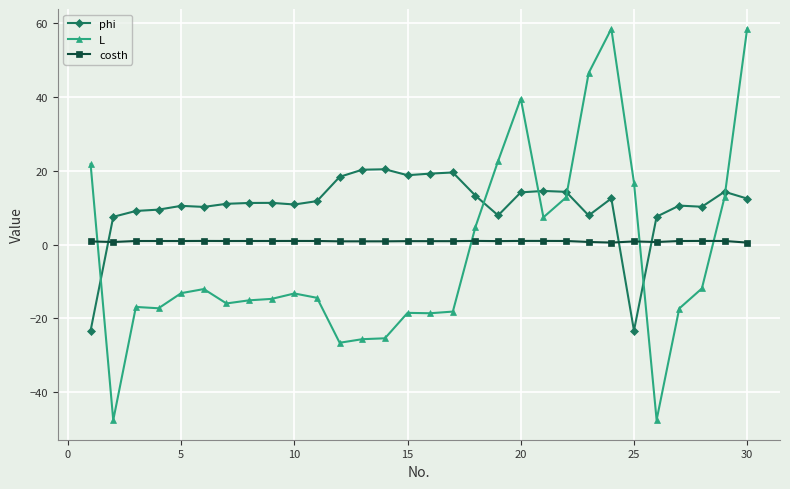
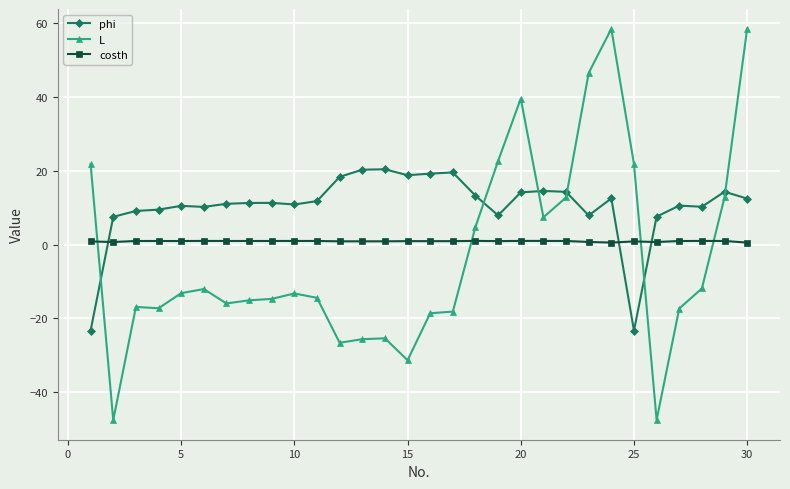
  {
    "L": {
      "5": -13,
      "10": -13,
-     "15": -18,
+     "15": -31,
      "20": 39,
-     "25": 17,
+     "25": 22,
      "30": 58
    }
  }
